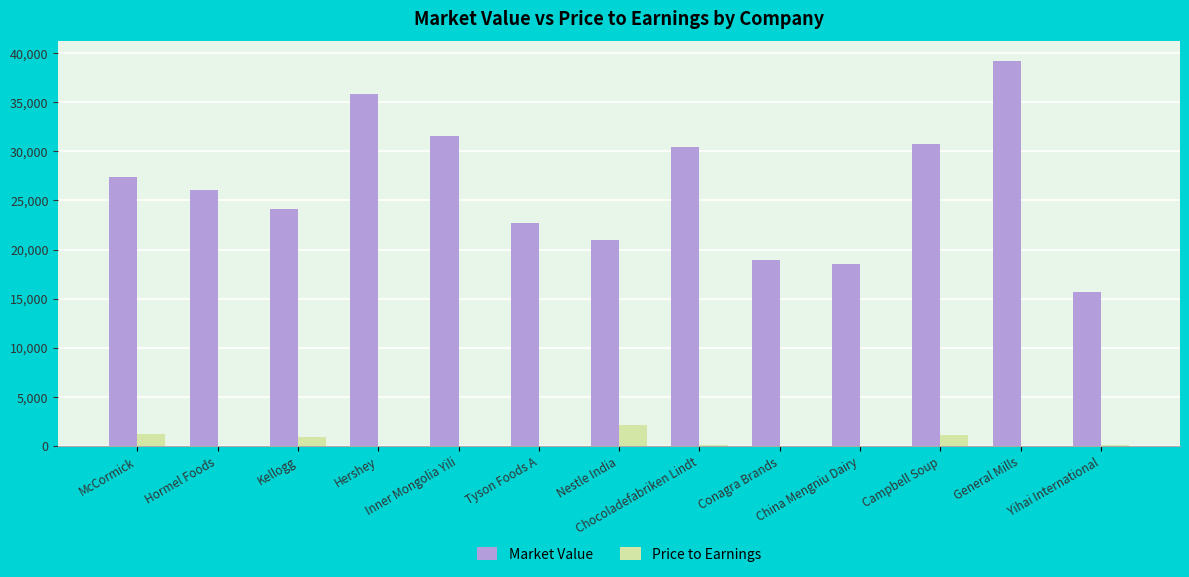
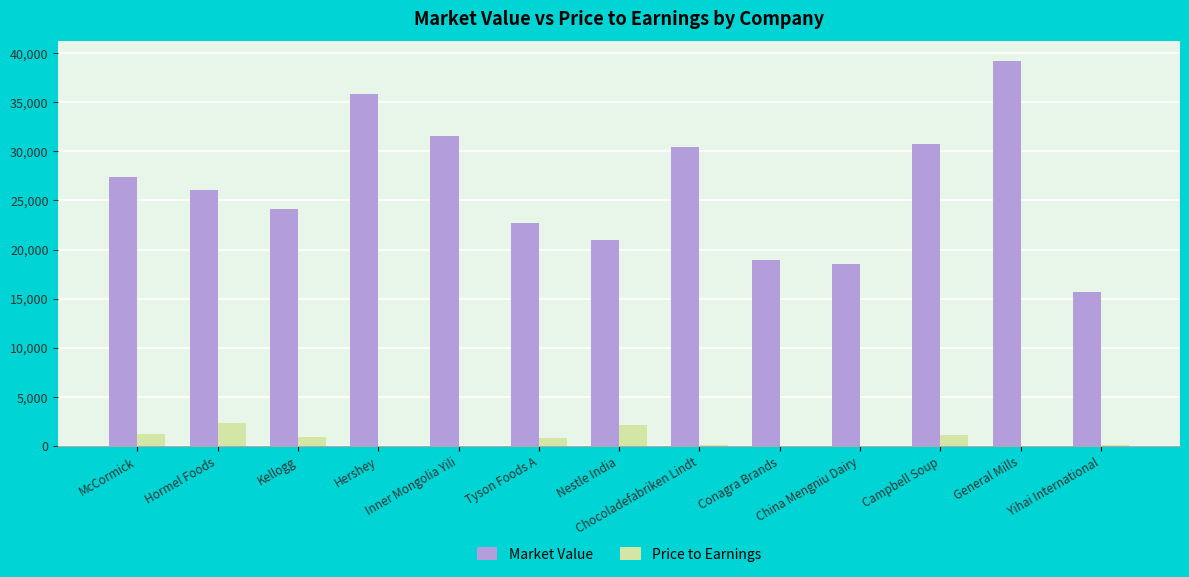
  {
    "Market Value": {
      "McCormick": "27,000",
      "Hormel Foods": "26,000",
      "Kellogg": "24,000",
      "Hershey": "36,000",
      "Inner Mongolia Yili": "32,000",
      "Tyson Foods A": "23,000",
      "Nestle India": "21,000",
      "Chocoladefabriken Lindt": "30,000",
      "Conagra Brands": "19,000",
      "China Mengniu Dairy": "19,000",
      "Campbell Soup": "31,000",
      "General Mills": "39,000",
      "Yihai International": "16,000"
    },
    "Price to Earnings": {
      "McCormick": "1,000",
-     "Hormel Foods": "0",
+     "Hormel Foods": "2,000",
      "Kellogg": "1,000",
-     "Tyson Foods A": "0",
+     "Tyson Foods A": "1,000",
      "Nestle India": "2,000",
      "Campbell Soup": "1,000"
    }
  }
